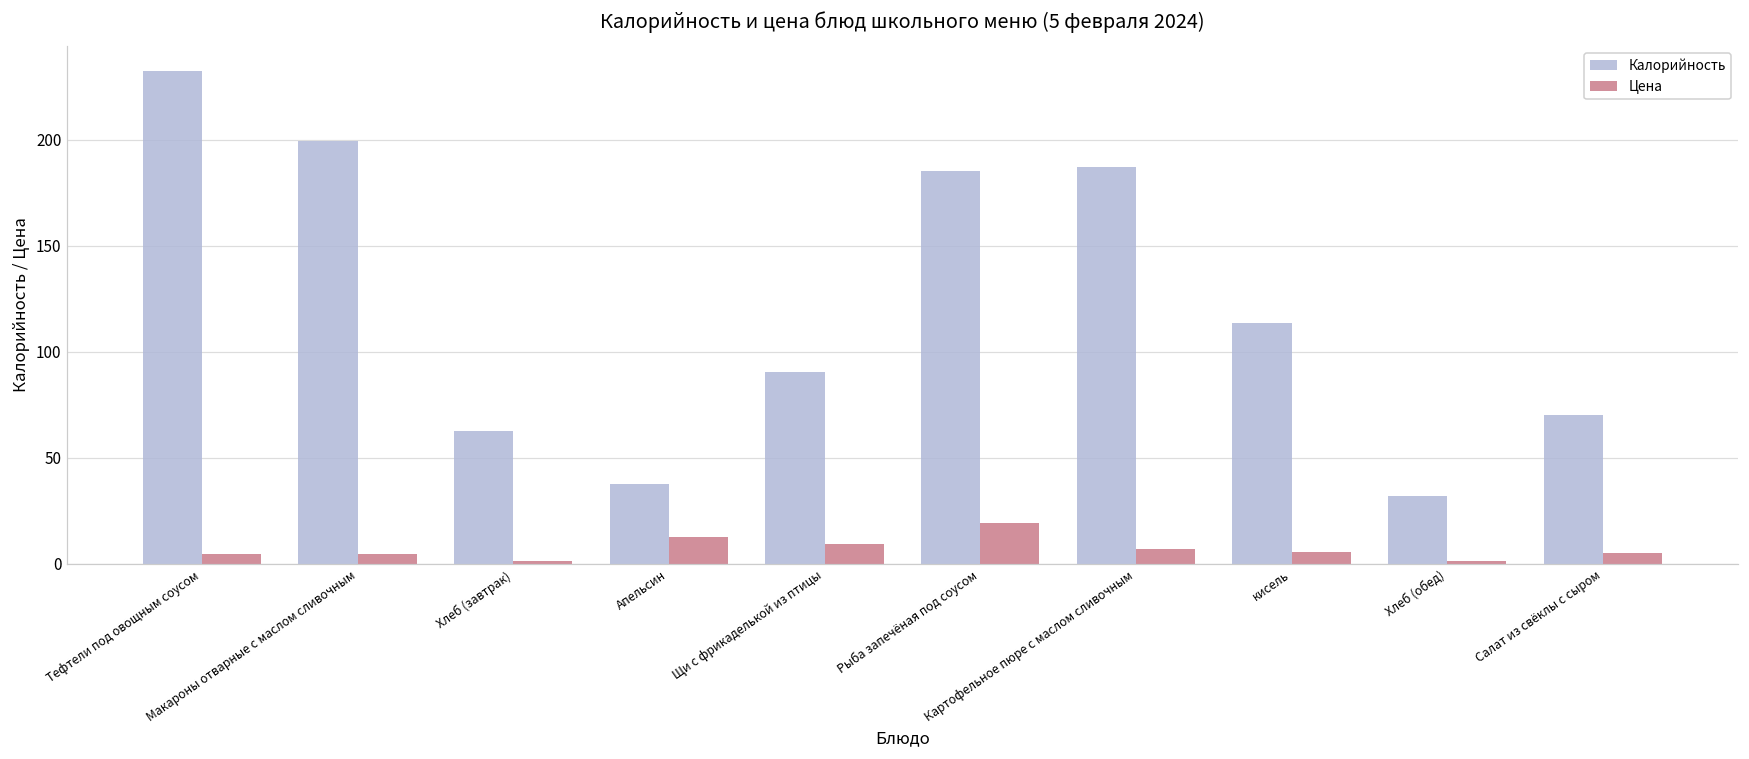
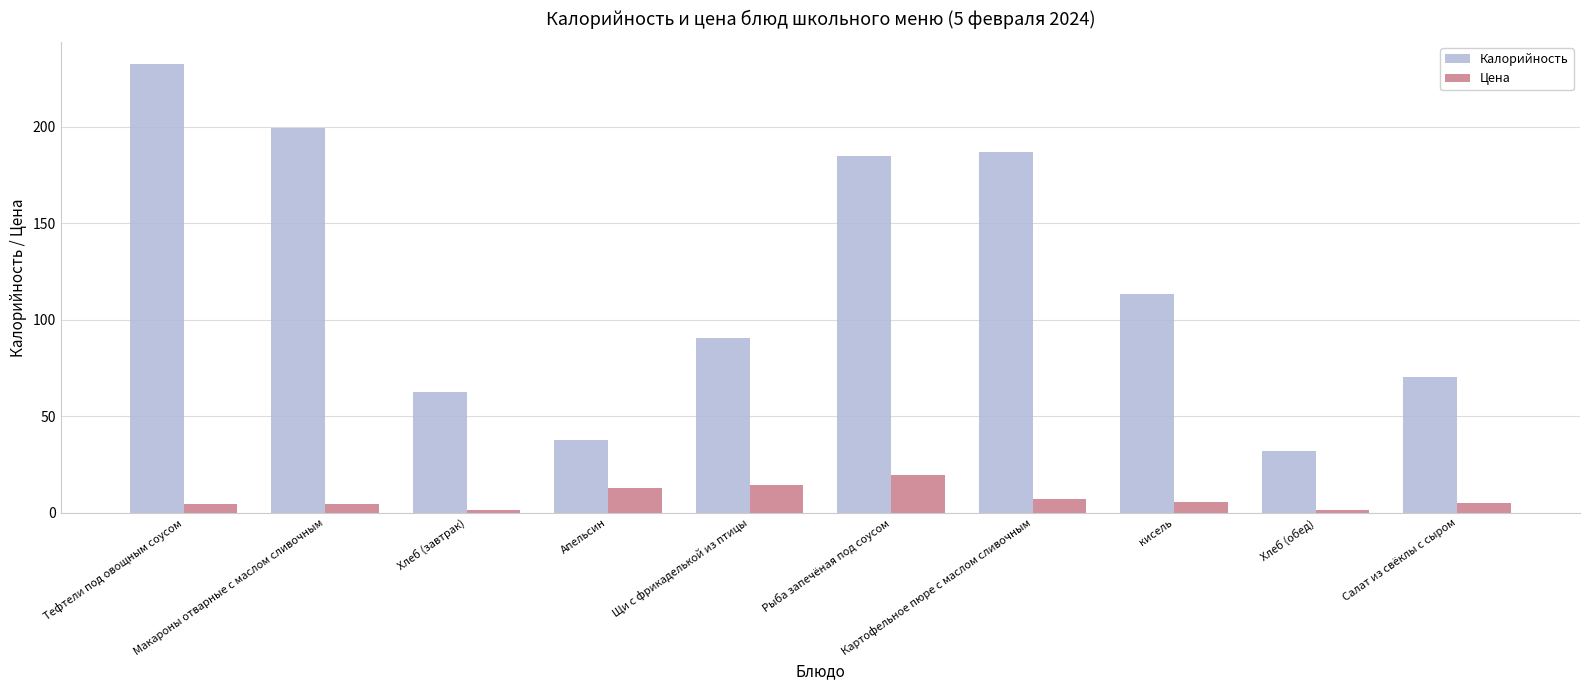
  {
    "Калорийность": {
      "Тефтели под овощным соусом": 232,
      "Макароны отварные с маслом сливочным": 199,
      "Хлеб (завтрак)": 63,
      "Апельсин": 38,
      "Щи с фрикаделькой из птицы": 90,
      "Рыба запечёная под соусом": 185,
      "Картофельное пюре с маслом сливочным": 187,
      "кисель": 114,
      "Хлеб (обед)": 32,
      "Салат из свёклы с сыром": 70
    },
    "Цена": {
      "Тефтели под овощным соусом": 5,
      "Макароны отварные с маслом сливочным": 5,
      "Апельсин": 13,
-     "Щи с фрикаделькой из птицы": 9,
+     "Щи с фрикаделькой из птицы": 14,
      "Рыба запечёная под соусом": 19,
      "Картофельное пюре с маслом сливочным": 7,
      "кисель": 6,
      "Салат из свёклы с сыром": 5
    }
  }
